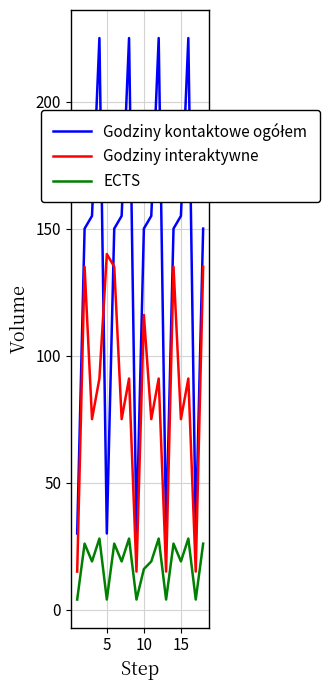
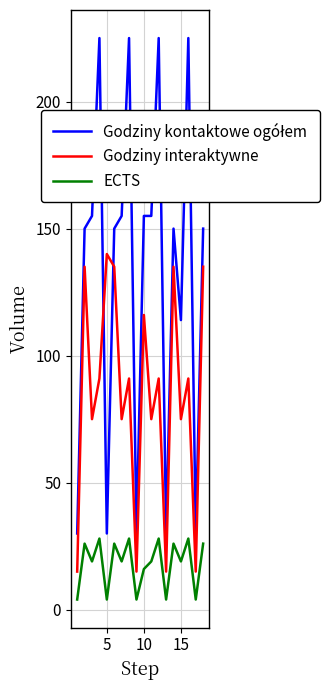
  {
    "Godziny kontaktowe ogółem": {
      "5": 30,
-     "10": 150,
-     "15": 155
+     "10": 155,
+     "15": 114
    },
    "Godziny interaktywne": {
      "5": 140,
      "10": 116,
      "15": 75
    },
    "ECTS": {
      "5": 4,
      "10": 16,
      "15": 19
    }
  }
